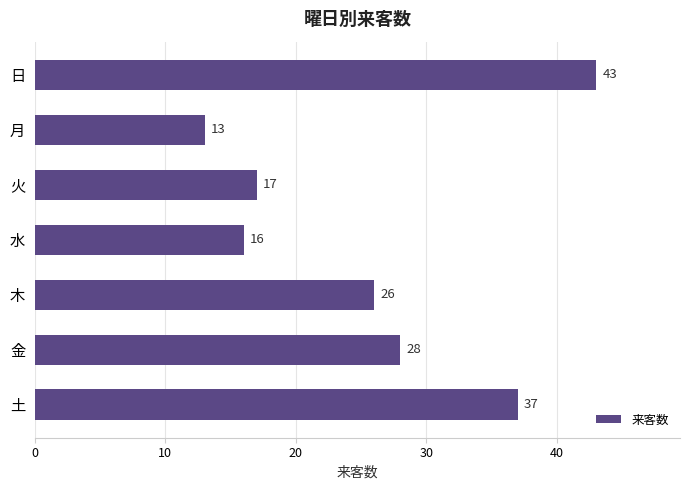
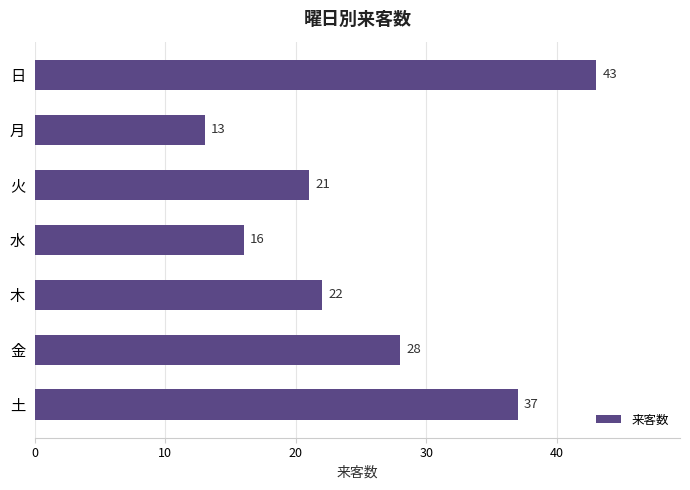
  {
    "日": 43,
    "月": 13,
-   "火": 17,
+   "火": 21,
    "水": 16,
-   "木": 26,
+   "木": 22,
    "金": 28,
    "土": 37
  }
